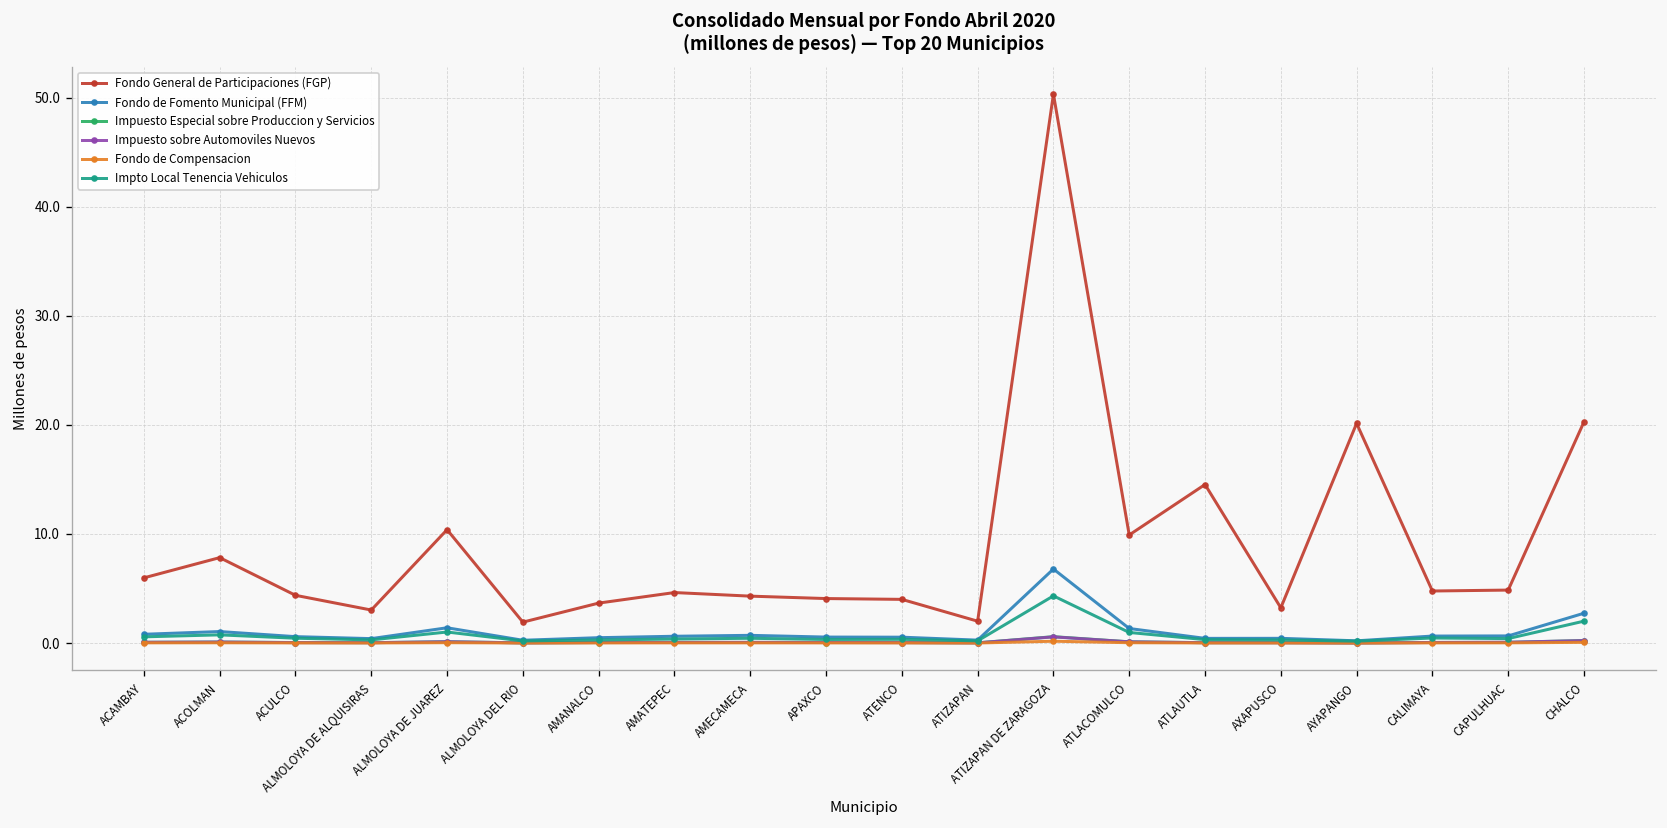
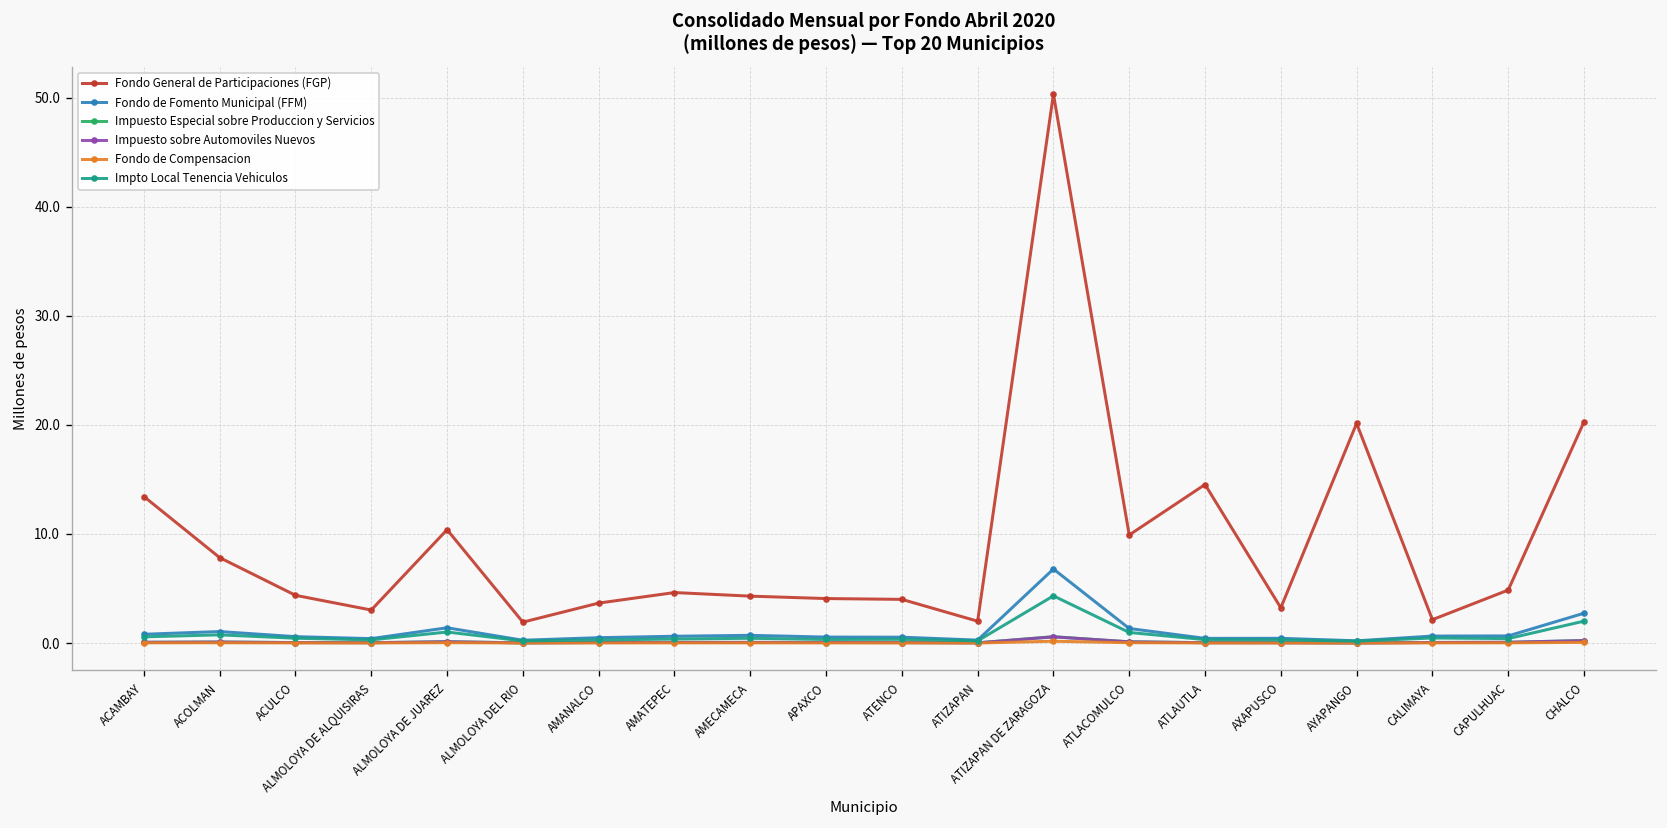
  {
    "Fondo General de Participaciones (FGP)": {
-     "ACAMBAY": 6,
+     "ACAMBAY": 13,
      "ACOLMAN": 8,
      "ACULCO": 4,
      "ALMOLOYA DE ALQUISIRAS": 3,
      "ALMOLOYA DE JUAREZ": 10,
      "ALMOLOYA DEL RIO": 2,
      "AMANALCO": 4,
      "AMATEPEC": 5,
      "AMECAMECA": 4,
      "APAXCO": 4,
      "ATENCO": 4,
      "ATIZAPAN": 2,
      "ATIZAPAN DE ZARAGOZA": 50,
      "ATLACOMULCO": 10,
      "ATLAUTLA": 15,
      "AXAPUSCO": 3,
      "AYAPANGO": 20,
-     "CALIMAYA": 5,
+     "CALIMAYA": 2,
      "CAPULHUAC": 5,
      "CHALCO": 20
    },
    "Fondo de Fomento Municipal (FFM)": {
      "ACOLMAN": 1,
      "ALMOLOYA DE JUAREZ": 1,
      "ATIZAPAN DE ZARAGOZA": 7,
      "ATLACOMULCO": 1,
      "CHALCO": 3
    },
    "Fondo de Compensacion": {
      "ATIZAPAN DE ZARAGOZA": 0
    }
  }
